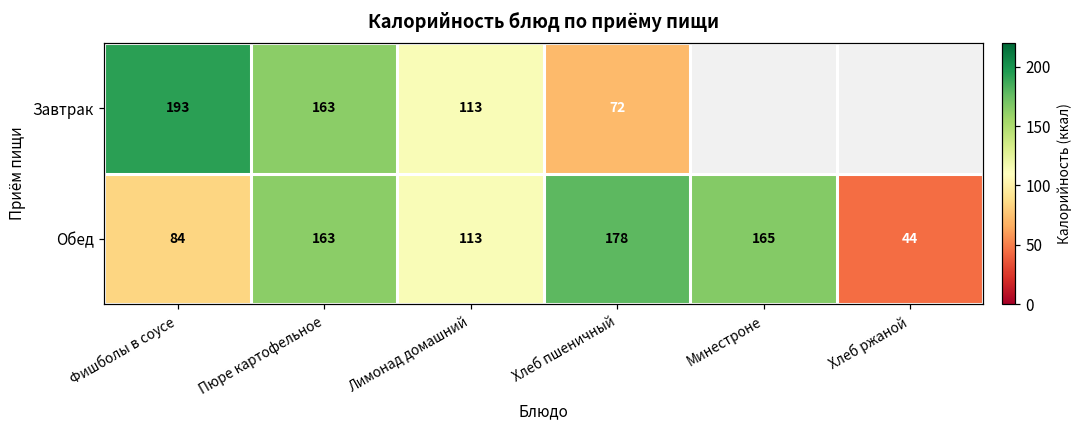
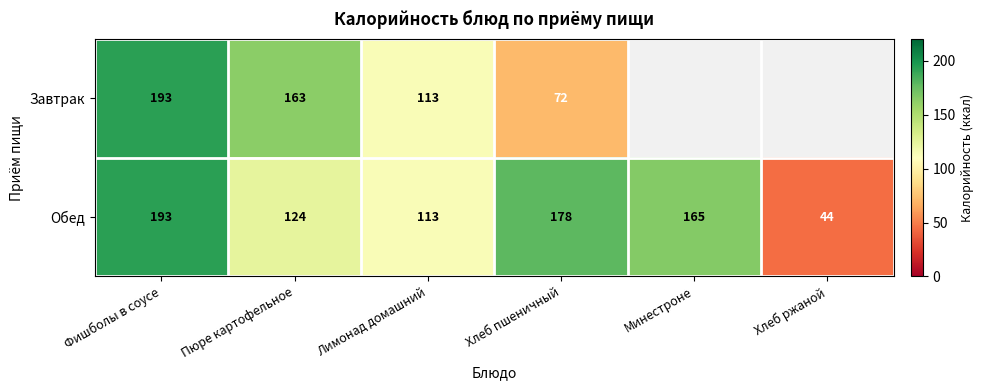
  {
    "Завтрак": {
      "Фишболы в соусе": 193,
      "Пюре картофельное": 163,
      "Лимонад домашний": 113,
      "Хлеб пшеничный": 72
    },
    "Обед": {
-     "Фишболы в соусе": 84,
-     "Пюре картофельное": 163,
+     "Фишболы в соусе": 193,
+     "Пюре картофельное": 124,
      "Лимонад домашний": 113,
      "Хлеб пшеничный": 178,
      "Минестроне": 165,
      "Хлеб ржаной": 44
    }
  }
